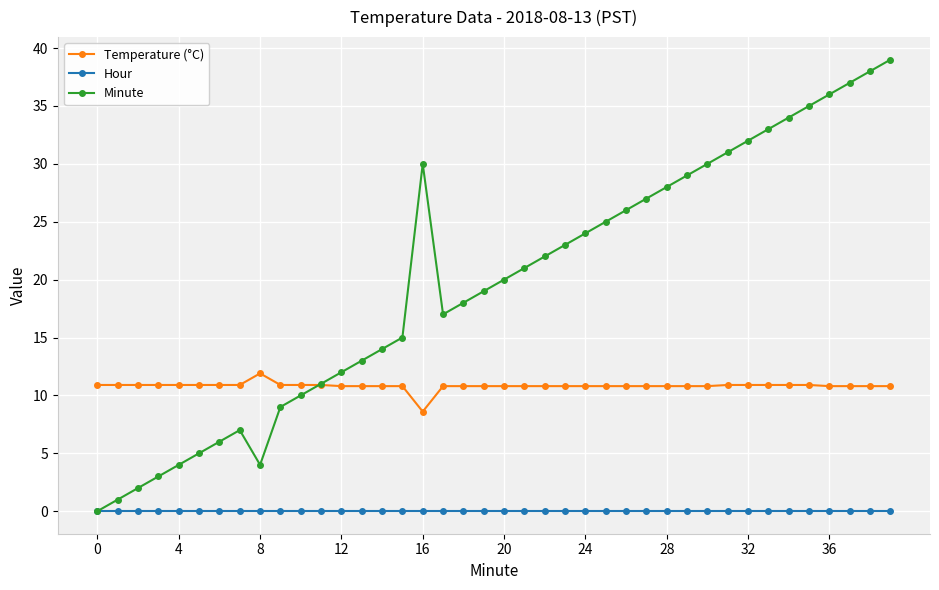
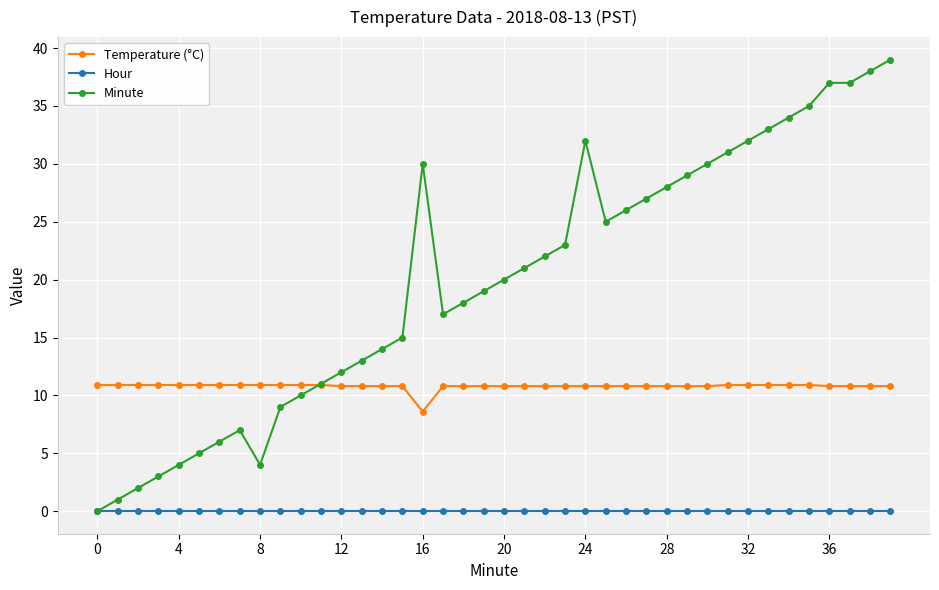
  {
    "Temperature (°C)": {
      "0": 10.9,
      "4": 10.9,
-     "8": 11.9,
+     "8": 10.9,
      "12": 10.8,
      "16": 8.6,
      "20": 10.8,
      "24": 10.8,
      "28": 10.8,
      "32": 10.9,
      "36": 10.8
    },
    "Hour": {
      "4": 0.0,
      "8": 0.0,
      "12": 0.0,
      "16": 0.0,
      "20": 0.0,
      "24": 0.0,
      "28": 0.0,
      "32": 0.0,
      "36": 0.0
    },
    "Minute": {
      "4": 4,
      "8": 4,
      "12": 12,
      "16": 30,
      "20": 20,
-     "24": 24,
+     "24": 32,
      "28": 28,
      "32": 32,
-     "36": 36
+     "36": 37
    }
  }
